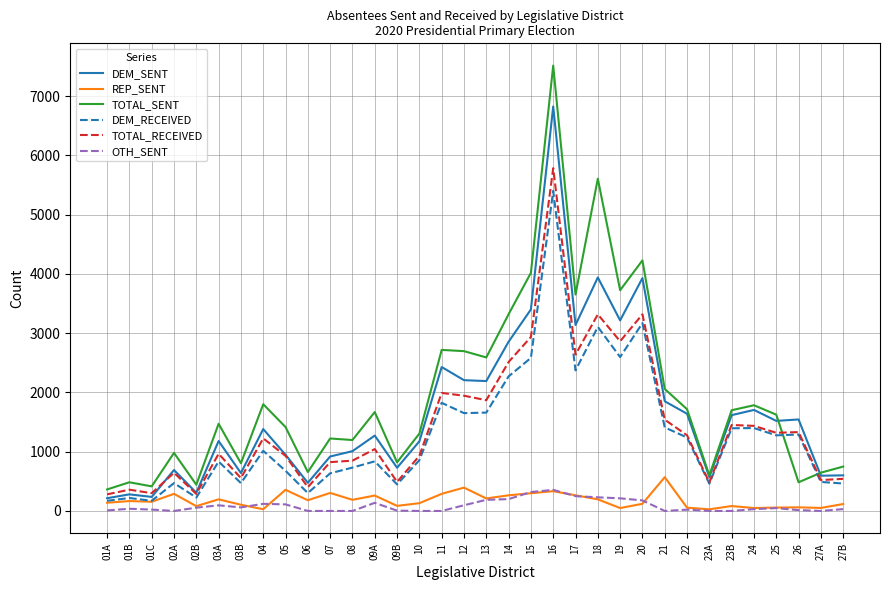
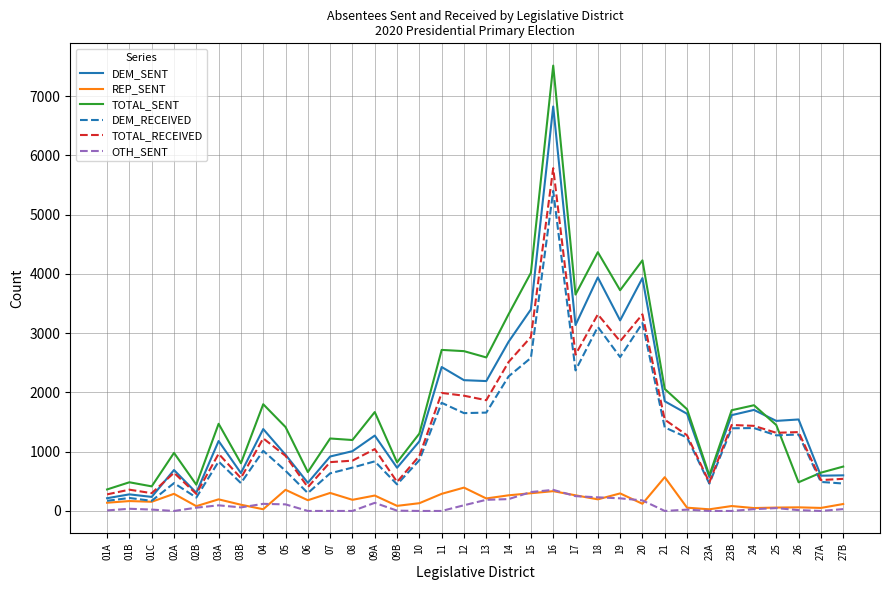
  {
    "REP_SENT": {
      "01B": 200,
      "02A": 300,
      "03A": 200,
      "03B": 100,
      "04": 0,
      "05": 400,
      "06": 200,
      "07": 300,
      "08": 200,
      "09A": 300,
      "09B": 100,
      "10": 100,
      "11": 300,
      "12": 400,
      "14": 300,
-     "19": 0,
+     "19": 300,
      "20": 100,
      "21": 600,
      "23B": 100,
      "26": 100,
      "27A": 100,
      "27B": 100
    },
    "TOTAL_SENT": {
      "01A": 400,
      "01B": 500,
      "01C": 400,
      "02A": 1000,
      "02B": 400,
      "03A": 1500,
      "03B": 800,
      "04": 1800,
      "05": 1400,
      "06": 700,
      "07": 1200,
      "08": 1200,
      "09A": 1700,
      "09B": 800,
      "10": 1300,
      "11": 2700,
      "12": 2700,
      "13": 2600,
      "14": 3300,
      "15": 4000,
      "16": 7500,
      "17": 3700,
-     "18": 5600,
+     "18": 4400,
      "19": 3700,
      "20": 4200,
      "21": 2100,
      "22": 1700,
      "23B": 1700,
      "24": 1800,
-     "25": 1600,
+     "25": 1500,
      "26": 500,
      "27A": 600,
      "27B": 700
    },
    "TOTAL_RECEIVED": {
      "01A": 300,
      "01B": 400,
      "01C": 300,
      "02A": 600,
      "03A": 1000,
      "03B": 600,
      "04": 1200,
      "06": 400,
      "07": 800,
      "08": 800,
      "09A": 1000,
      "10": 900,
      "11": 2000,
      "12": 1900,
      "13": 1900,
      "14": 2500,
      "15": 2900,
      "16": 5800,
      "17": 2600,
      "18": 3300,
      "19": 2900,
      "20": 3300,
      "21": 1500,
      "23B": 1500,
      "27B": 500
    },
    "OTH_SENT": {
      "01A": 0,
      "01B": 0,
      "01C": 0,
      "02A": 0,
      "03A": 100,
      "03B": 100,
      "04": 100,
      "05": 100,
      "06": 0,
      "07": 0,
      "08": 0,
      "09A": 100,
      "09B": 0,
      "10": 0,
      "11": 0,
      "12": 100,
      "14": 200,
      "19": 200,
      "20": 200,
      "21": 0,
      "23B": 0,
      "26": 0,
      "27A": 0,
      "27B": 0
    }
  }
